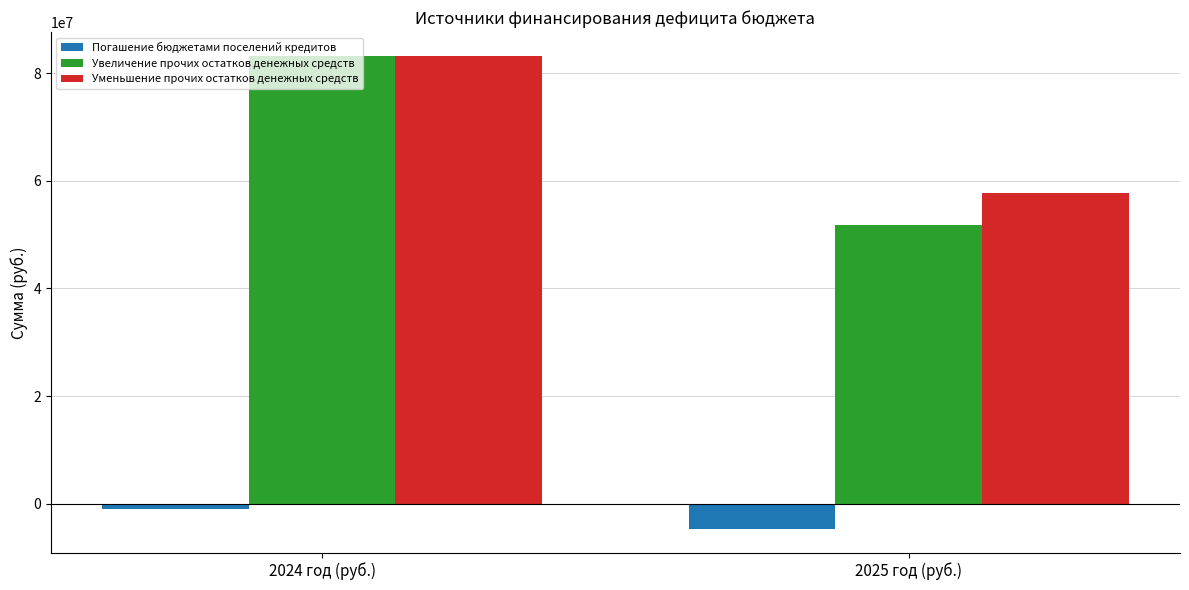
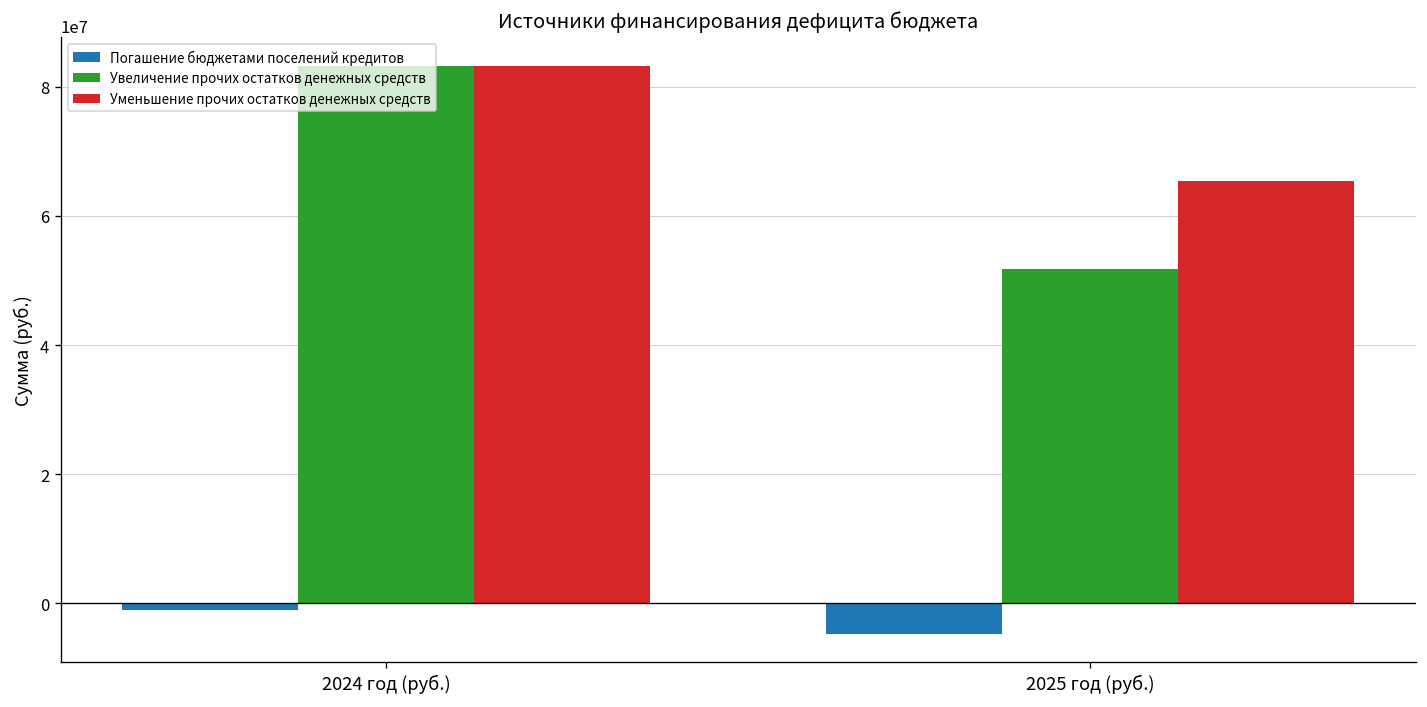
  {
    "Погашение бюджетами поселений кредитов": {
      "2024 год (руб.)": -1000000,
      "2025 год (руб.)": -5000000
    },
    "Увеличение прочих остатков денежных средств": {
      "2025 год (руб.)": 52000000
    },
    "Уменьшение прочих остатков денежных средств": {
      "2024 год (руб.)": 83000000,
-     "2025 год (руб.)": 58000000
+     "2025 год (руб.)": 65000000
    }
  }
